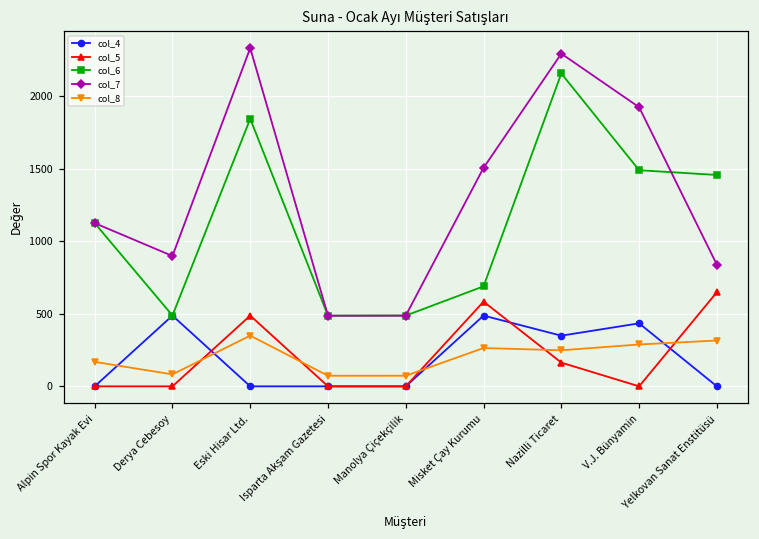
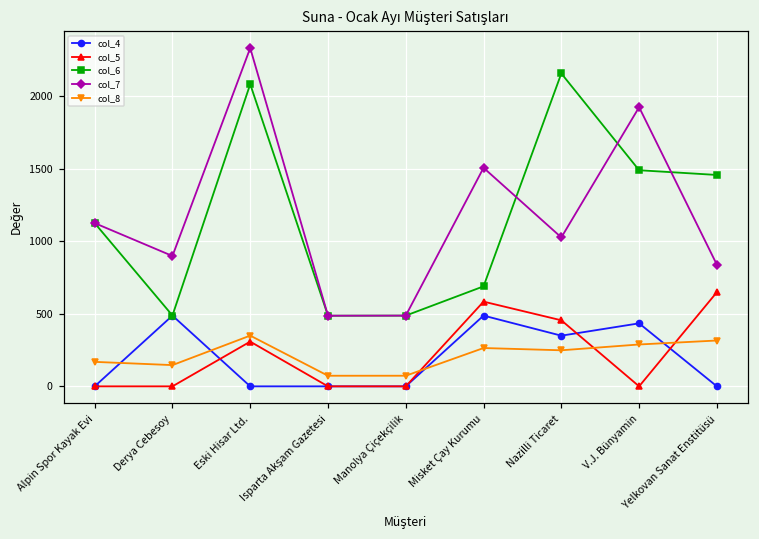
  {
    "col_4": {
      "Eski Hisar Ltd.": 0,
      "Misket Çay Kurumu": 490,
      "Nazilli Ticaret": 350,
      "V.J. Bünyamin": 430,
      "Yelkovan Sanat Enstitüsü": 0
    },
    "col_5": {
      "Derya Cebesoy": 0,
-     "Eski Hisar Ltd.": 490,
+     "Eski Hisar Ltd.": 310,
      "Misket Çay Kurumu": 580,
-     "Nazilli Ticaret": 160,
+     "Nazilli Ticaret": 450,
      "V.J. Bünyamin": 0,
      "Yelkovan Sanat Enstitüsü": 650
    },
    "col_6": {
-     "Eski Hisar Ltd.": 1840,
+     "Eski Hisar Ltd.": 2080,
      "Misket Çay Kurumu": 690,
      "Nazilli Ticaret": 2160,
      "V.J. Bünyamin": 1490,
      "Yelkovan Sanat Enstitüsü": 1460
    },
    "col_7": {
      "Derya Cebesoy": 900,
      "Eski Hisar Ltd.": 2330,
      "Misket Çay Kurumu": 1510,
-     "Nazilli Ticaret": 2290,
+     "Nazilli Ticaret": 1030,
      "V.J. Bünyamin": 1920,
      "Yelkovan Sanat Enstitüsü": 840
    },
    "col_8": {
      "Alpin Spor Kayak Evi": 170,
-     "Derya Cebesoy": 80,
+     "Derya Cebesoy": 150,
      "Eski Hisar Ltd.": 350,
      "Isparta Akşam Gazetesi": 70,
      "Manolya Çiçekçilik": 70,
      "Misket Çay Kurumu": 260,
      "Nazilli Ticaret": 250,
      "V.J. Bünyamin": 290,
      "Yelkovan Sanat Enstitüsü": 320
    }
  }
